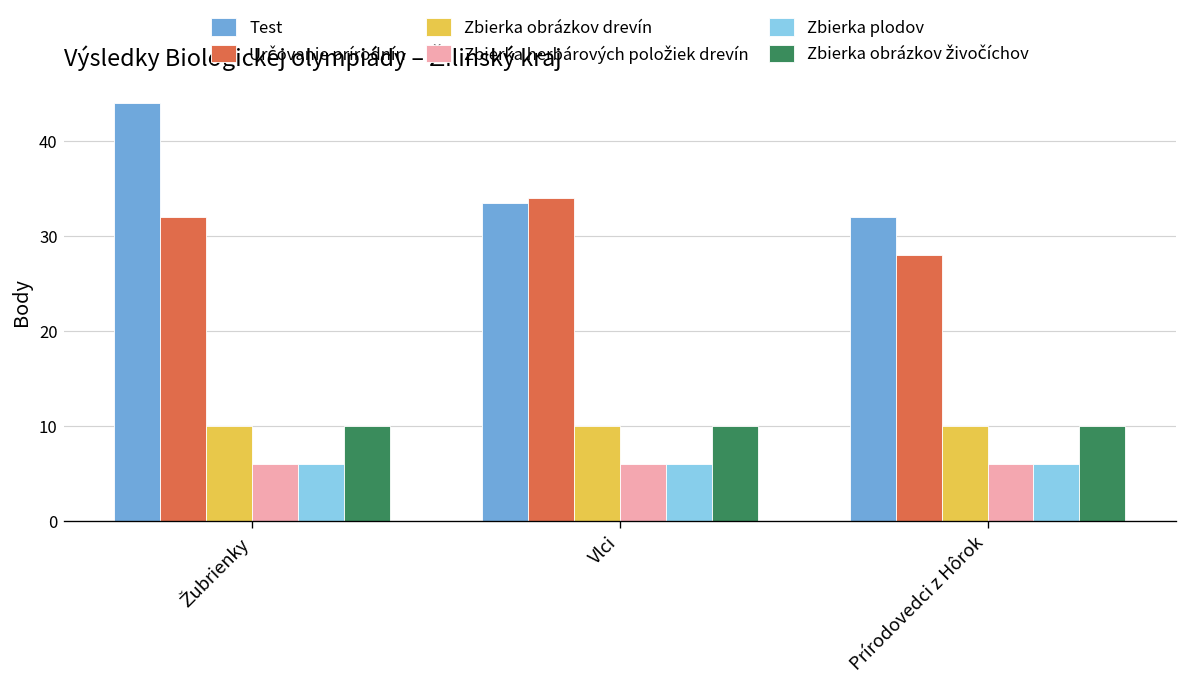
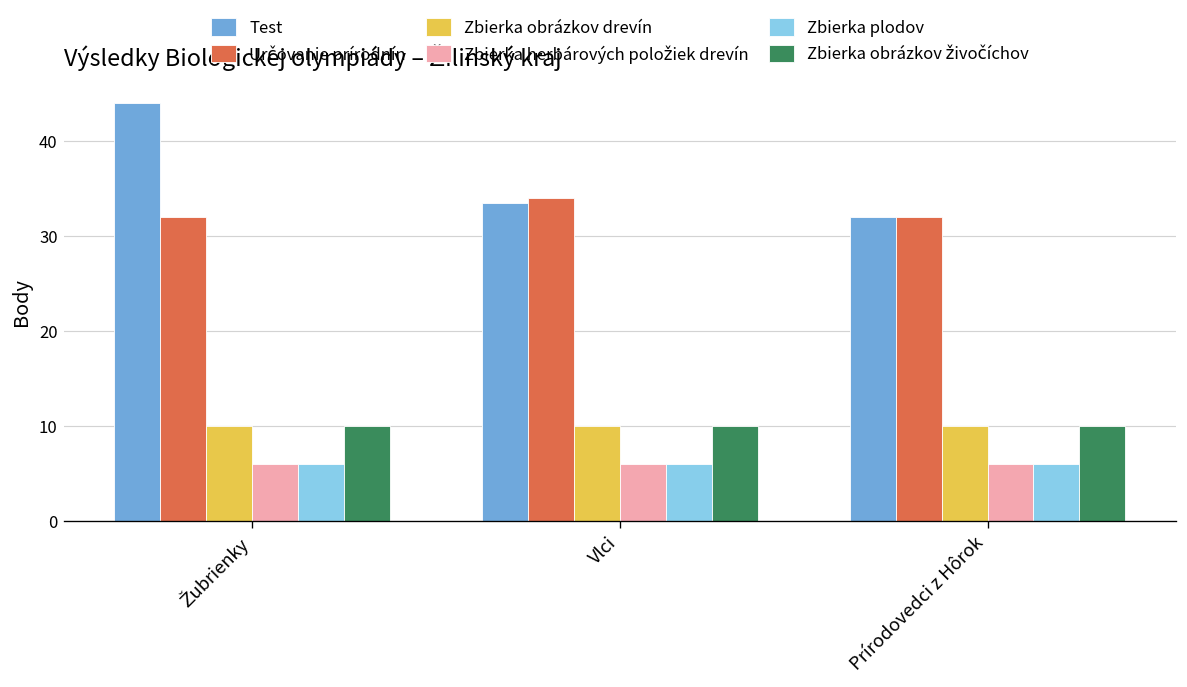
  {
    "Určovanie prírodnín": {
      "Žubrienky": 32,
      "Vlci": 34,
-     "Prírodovedci z Hôrok": 28
+     "Prírodovedci z Hôrok": 32
    },
    "Zbierka obrázkov drevín": {
      "Žubrienky": 10,
      "Vlci": 10,
      "Prírodovedci z Hôrok": 10
    },
    "Zbierka herbárových položiek drevín": {
      "Žubrienky": 6,
      "Vlci": 6,
      "Prírodovedci z Hôrok": 6
    },
    "Zbierka obrázkov živočíchov": {
      "Žubrienky": 10,
      "Vlci": 10,
      "Prírodovedci z Hôrok": 10
    }
  }
